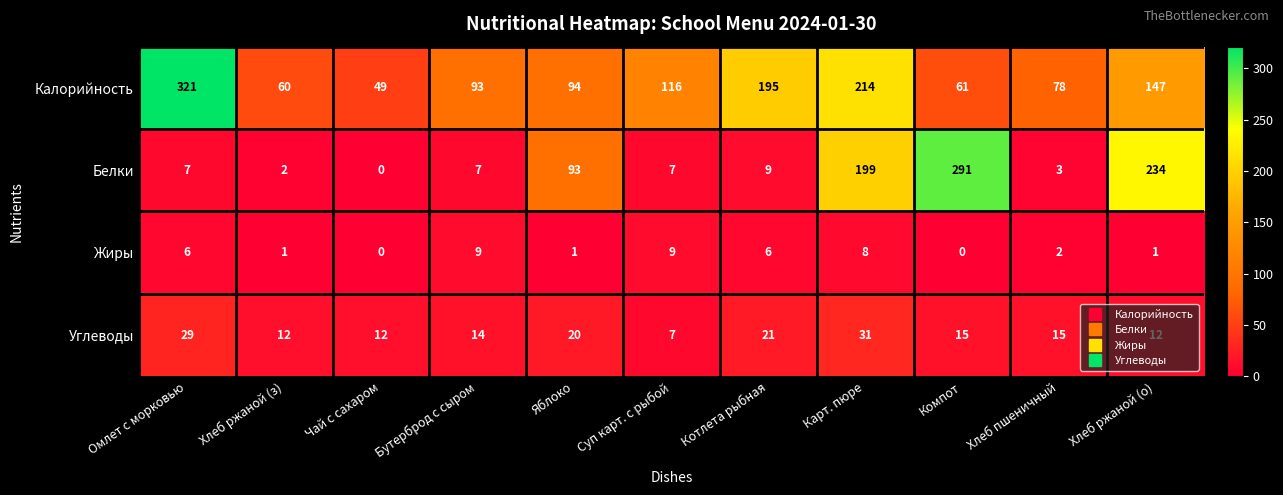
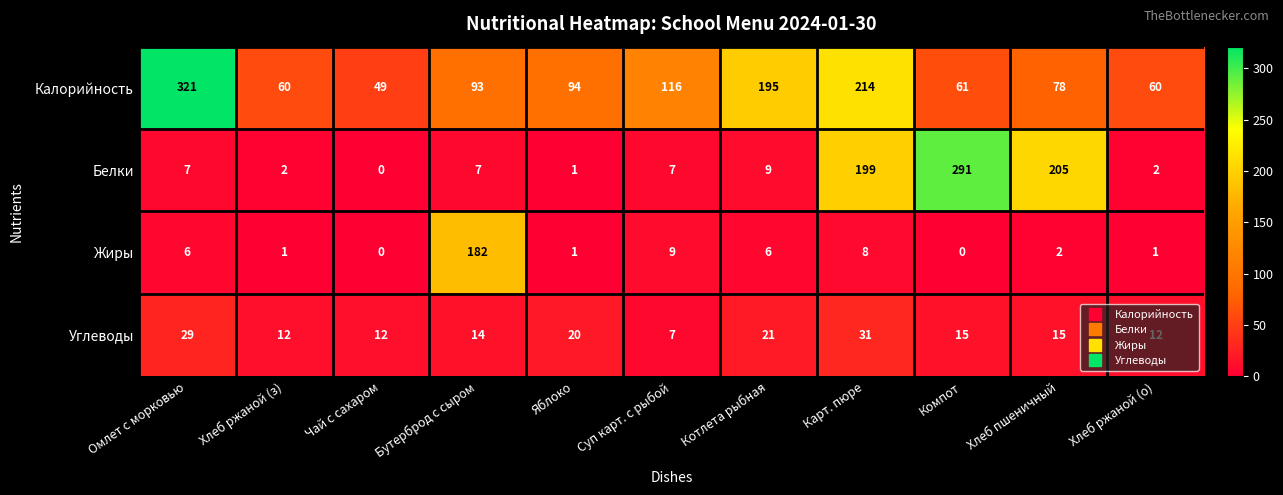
  {
    "Калорийность": {
      "Омлет с морковью": 321,
      "Хлеб ржаной (з)": 60,
      "Чай с сахаром": 49,
      "Бутерброд с сыром": 93,
      "Яблоко": 94,
      "Суп карт. с рыбой": 116,
      "Котлета рыбная": 195,
      "Карт. пюре": 214,
      "Компот": 61,
      "Хлеб пшеничный": 78,
-     "Хлеб ржаной (о)": 147
+     "Хлеб ржаной (о)": 60
    },
    "Белки": {
      "Омлет с морковью": 7,
      "Хлеб ржаной (з)": 2,
      "Чай с сахаром": 0,
      "Бутерброд с сыром": 7,
-     "Яблоко": 93,
+     "Яблоко": 1,
      "Суп карт. с рыбой": 7,
      "Котлета рыбная": 9,
      "Карт. пюре": 199,
      "Компот": 291,
-     "Хлеб пшеничный": 3,
-     "Хлеб ржаной (о)": 234
+     "Хлеб пшеничный": 205,
+     "Хлеб ржаной (о)": 2
    },
    "Жиры": {
      "Омлет с морковью": 6,
      "Хлеб ржаной (з)": 1,
      "Чай с сахаром": 0,
-     "Бутерброд с сыром": 9,
+     "Бутерброд с сыром": 182,
      "Яблоко": 1,
      "Суп карт. с рыбой": 9,
      "Котлета рыбная": 6,
      "Карт. пюре": 8,
      "Компот": 0,
      "Хлеб пшеничный": 2,
      "Хлеб ржаной (о)": 1
    },
    "Углеводы": {
      "Омлет с морковью": 29,
      "Хлеб ржаной (з)": 12,
      "Чай с сахаром": 12,
      "Бутерброд с сыром": 14,
      "Яблоко": 20,
      "Суп карт. с рыбой": 7,
      "Котлета рыбная": 21,
      "Карт. пюре": 31,
      "Компот": 15,
      "Хлеб пшеничный": 15
    }
  }
